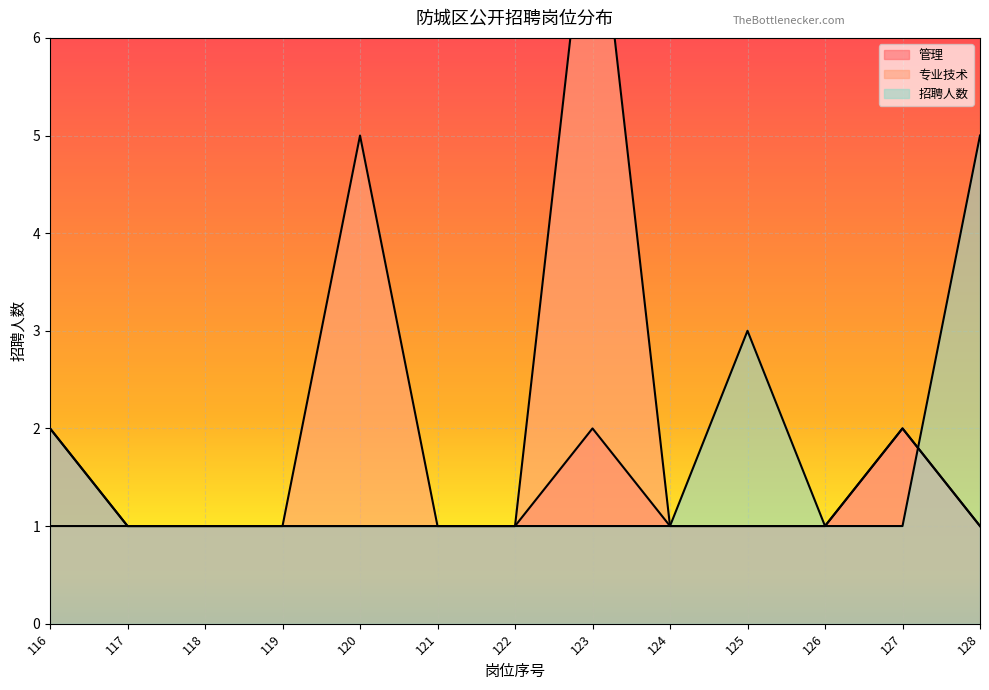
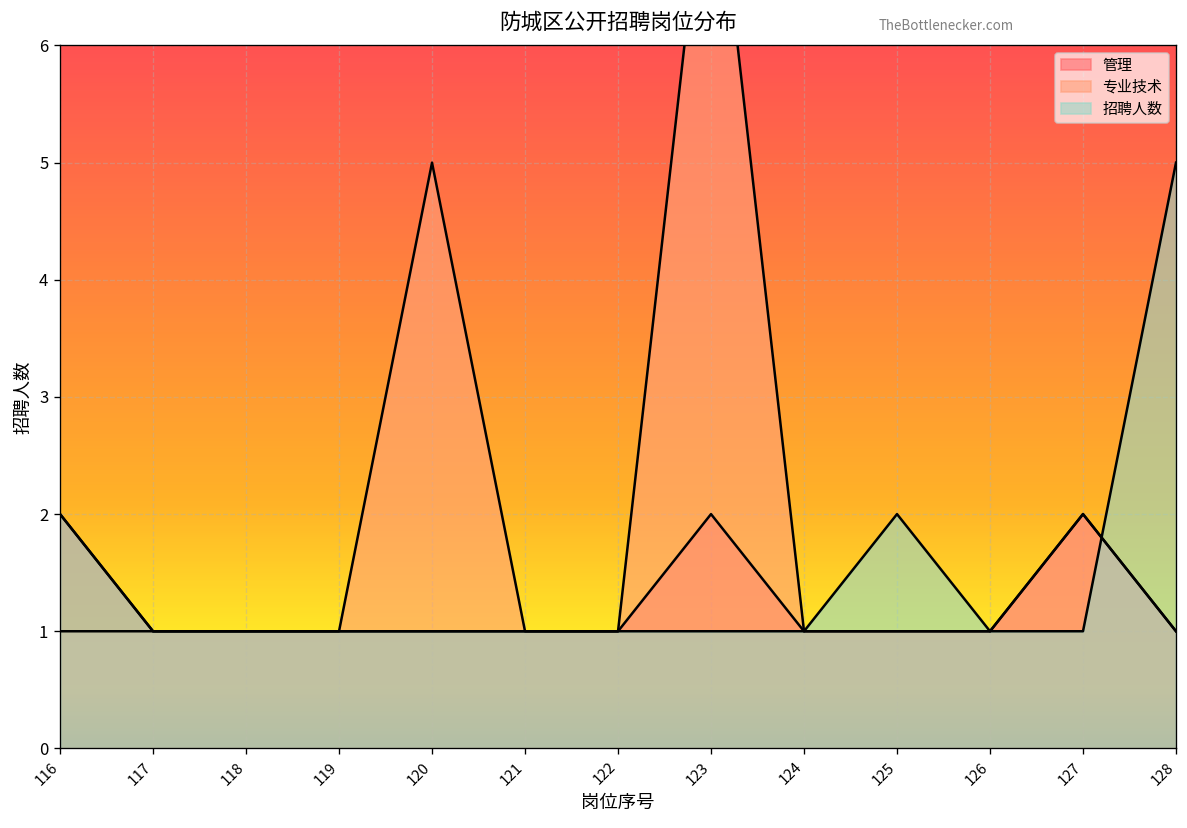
  {
    "招聘人数": {
      "123": 1,
-     "125": 3,
+     "125": 2,
      "127": 1,
      "128": 5
    }
  }
